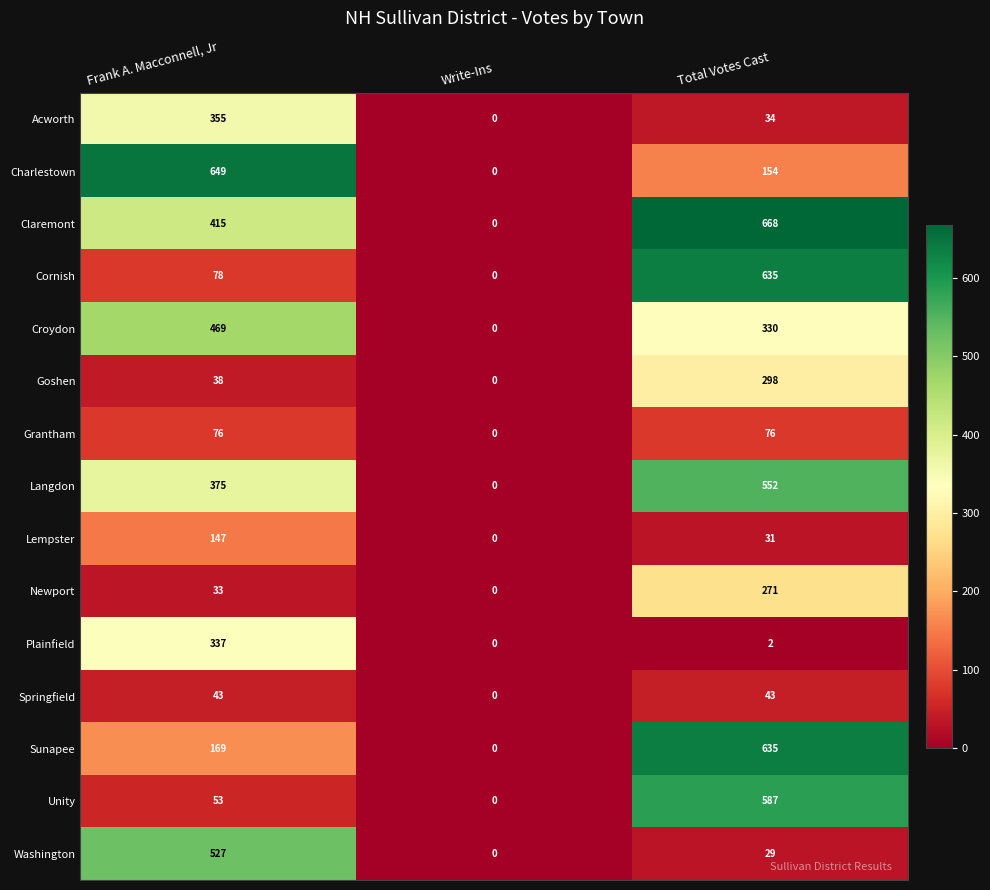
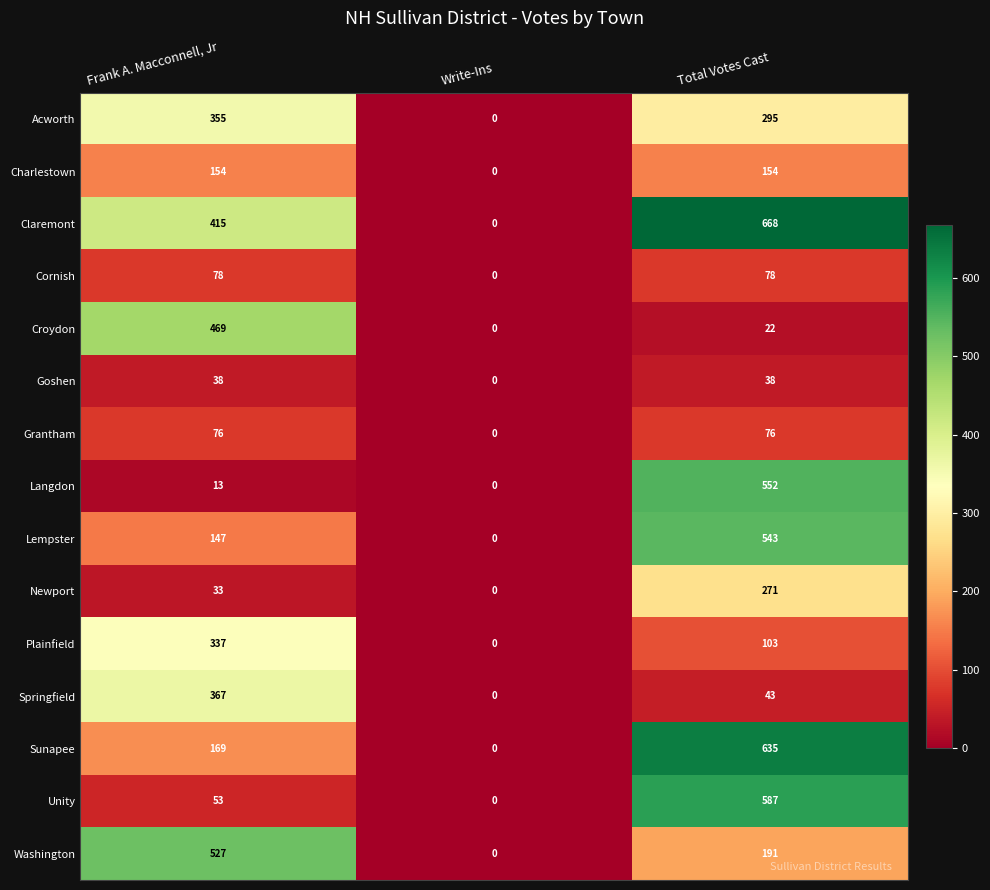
  {
    "Acworth": {
      "Frank A. Macconnell, Jr": 355,
      "Write-Ins": 0,
-     "Total Votes Cast": 34
+     "Total Votes Cast": 295
    },
    "Charlestown": {
-     "Frank A. Macconnell, Jr": 649,
+     "Frank A. Macconnell, Jr": 154,
      "Write-Ins": 0,
      "Total Votes Cast": 154
    },
    "Claremont": {
      "Frank A. Macconnell, Jr": 415,
      "Write-Ins": 0,
      "Total Votes Cast": 668
    },
    "Cornish": {
      "Frank A. Macconnell, Jr": 78,
      "Write-Ins": 0,
-     "Total Votes Cast": 635
+     "Total Votes Cast": 78
    },
    "Croydon": {
      "Frank A. Macconnell, Jr": 469,
      "Write-Ins": 0,
-     "Total Votes Cast": 330
+     "Total Votes Cast": 22
    },
    "Goshen": {
      "Frank A. Macconnell, Jr": 38,
      "Write-Ins": 0,
-     "Total Votes Cast": 298
+     "Total Votes Cast": 38
    },
    "Grantham": {
      "Frank A. Macconnell, Jr": 76,
      "Write-Ins": 0,
      "Total Votes Cast": 76
    },
    "Langdon": {
-     "Frank A. Macconnell, Jr": 375,
+     "Frank A. Macconnell, Jr": 13,
      "Write-Ins": 0,
      "Total Votes Cast": 552
    },
    "Lempster": {
      "Frank A. Macconnell, Jr": 147,
      "Write-Ins": 0,
-     "Total Votes Cast": 31
+     "Total Votes Cast": 543
    },
    "Newport": {
      "Frank A. Macconnell, Jr": 33,
      "Write-Ins": 0,
      "Total Votes Cast": 271
    },
    "Plainfield": {
      "Frank A. Macconnell, Jr": 337,
      "Write-Ins": 0,
-     "Total Votes Cast": 2
+     "Total Votes Cast": 103
    },
    "Springfield": {
-     "Frank A. Macconnell, Jr": 43,
+     "Frank A. Macconnell, Jr": 367,
      "Write-Ins": 0,
      "Total Votes Cast": 43
    },
    "Sunapee": {
      "Frank A. Macconnell, Jr": 169,
      "Write-Ins": 0,
      "Total Votes Cast": 635
    },
    "Unity": {
      "Frank A. Macconnell, Jr": 53,
      "Write-Ins": 0,
      "Total Votes Cast": 587
    },
    "Washington": {
      "Frank A. Macconnell, Jr": 527,
      "Write-Ins": 0,
-     "Total Votes Cast": 29
+     "Total Votes Cast": 191
    }
  }
